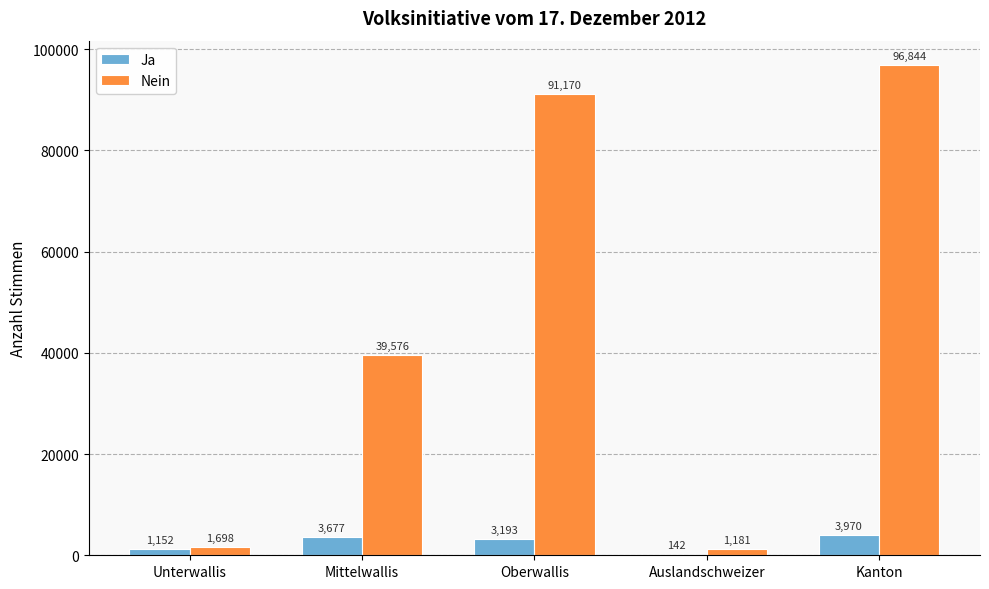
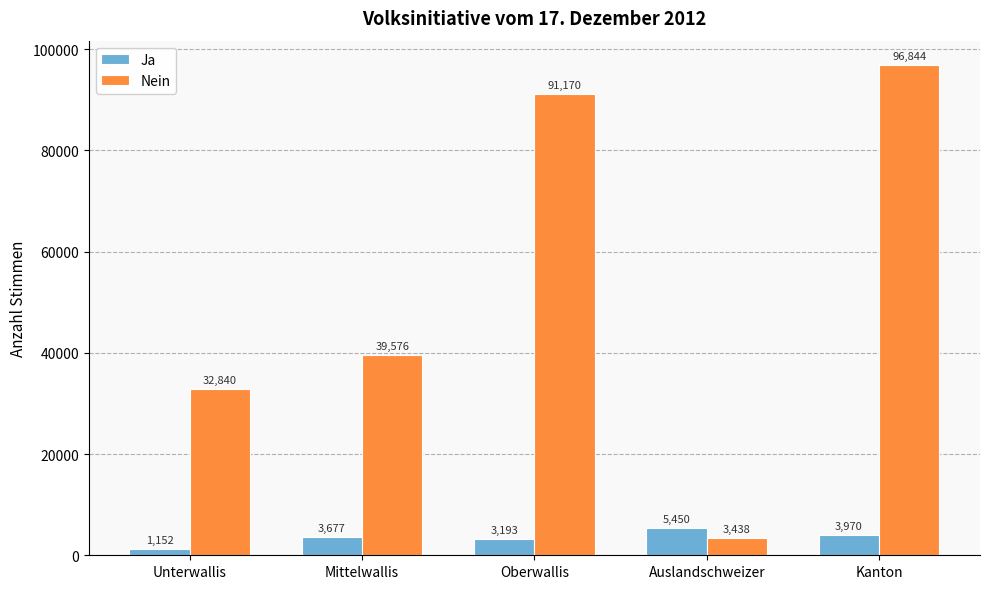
  {
    "Ja": {
      "Unterwallis": "1,152",
      "Mittelwallis": "3,677",
      "Oberwallis": "3,193",
-     "Auslandschweizer": "142",
+     "Auslandschweizer": "5,450",
      "Kanton": "3,970"
    },
    "Nein": {
-     "Unterwallis": "1,698",
+     "Unterwallis": "32,840",
      "Mittelwallis": "39,576",
      "Oberwallis": "91,170",
-     "Auslandschweizer": "1,181",
+     "Auslandschweizer": "3,438",
      "Kanton": "96,844"
    }
  }
